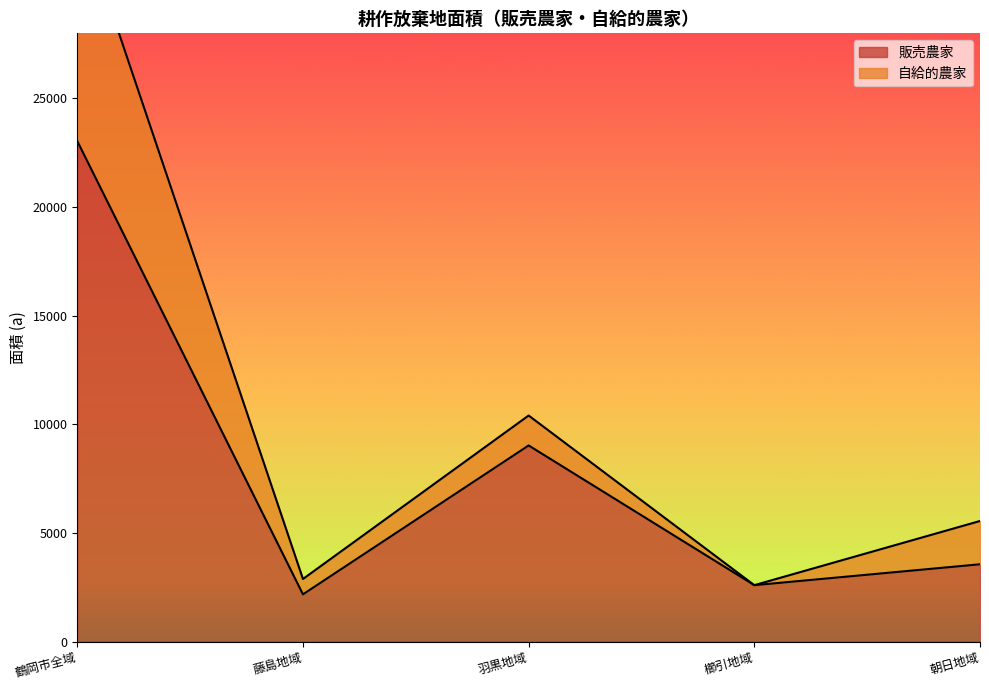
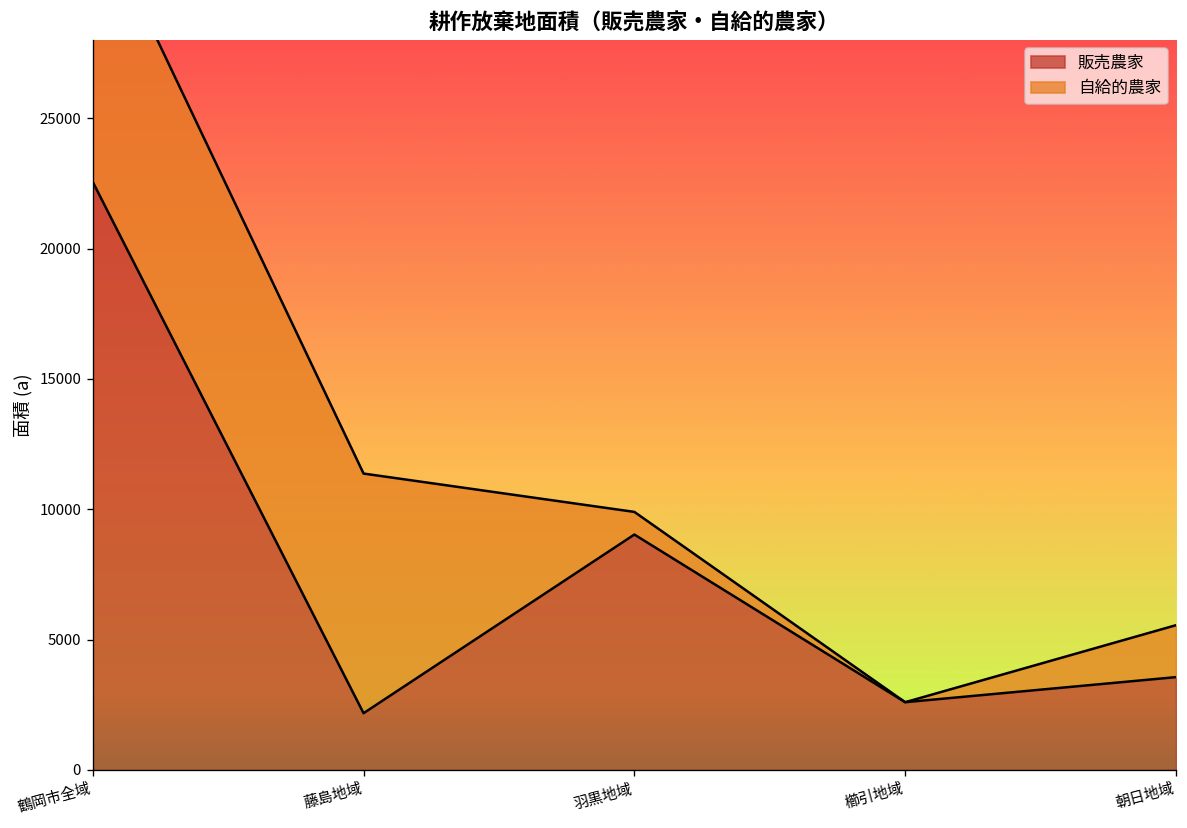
  {
    "販売農家": {
-     "鶴岡市全域": 23000,
+     "鶴岡市全域": 22600,
      "藤島地域": 2200,
      "羽黒地域": 9000,
      "朝日地域": 3600
    },
    "自給的農家": {
-     "藤島地域": 700,
-     "羽黒地域": 1400,
+     "藤島地域": 9200,
+     "羽黒地域": 900,
      "朝日地域": 2000
    }
  }
